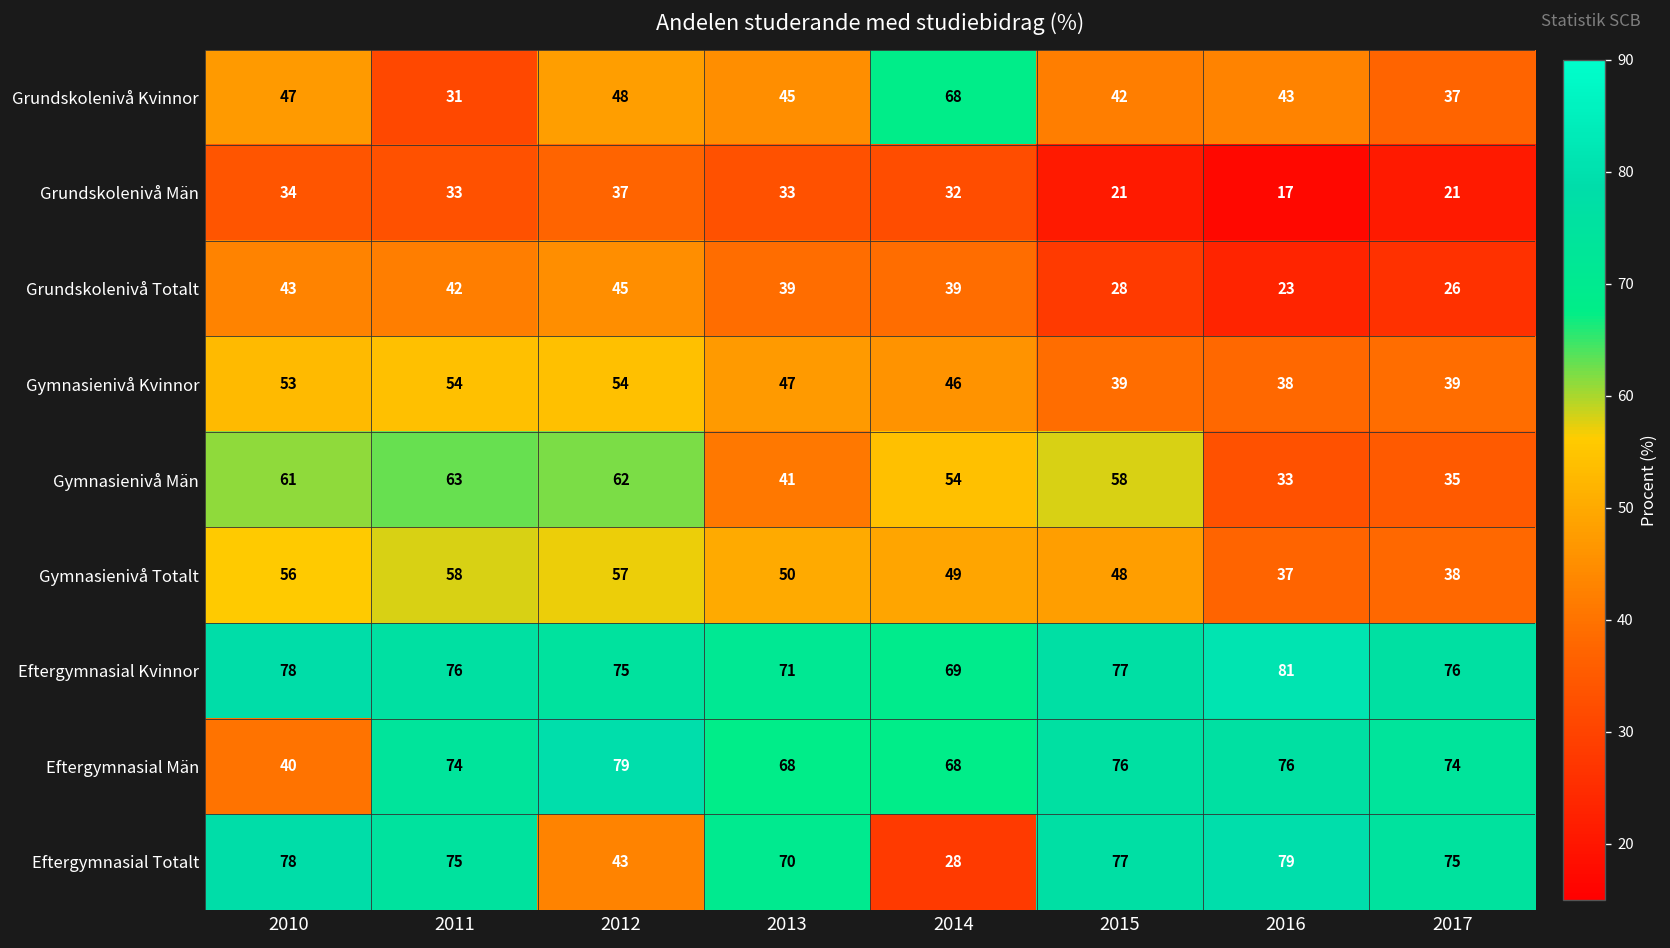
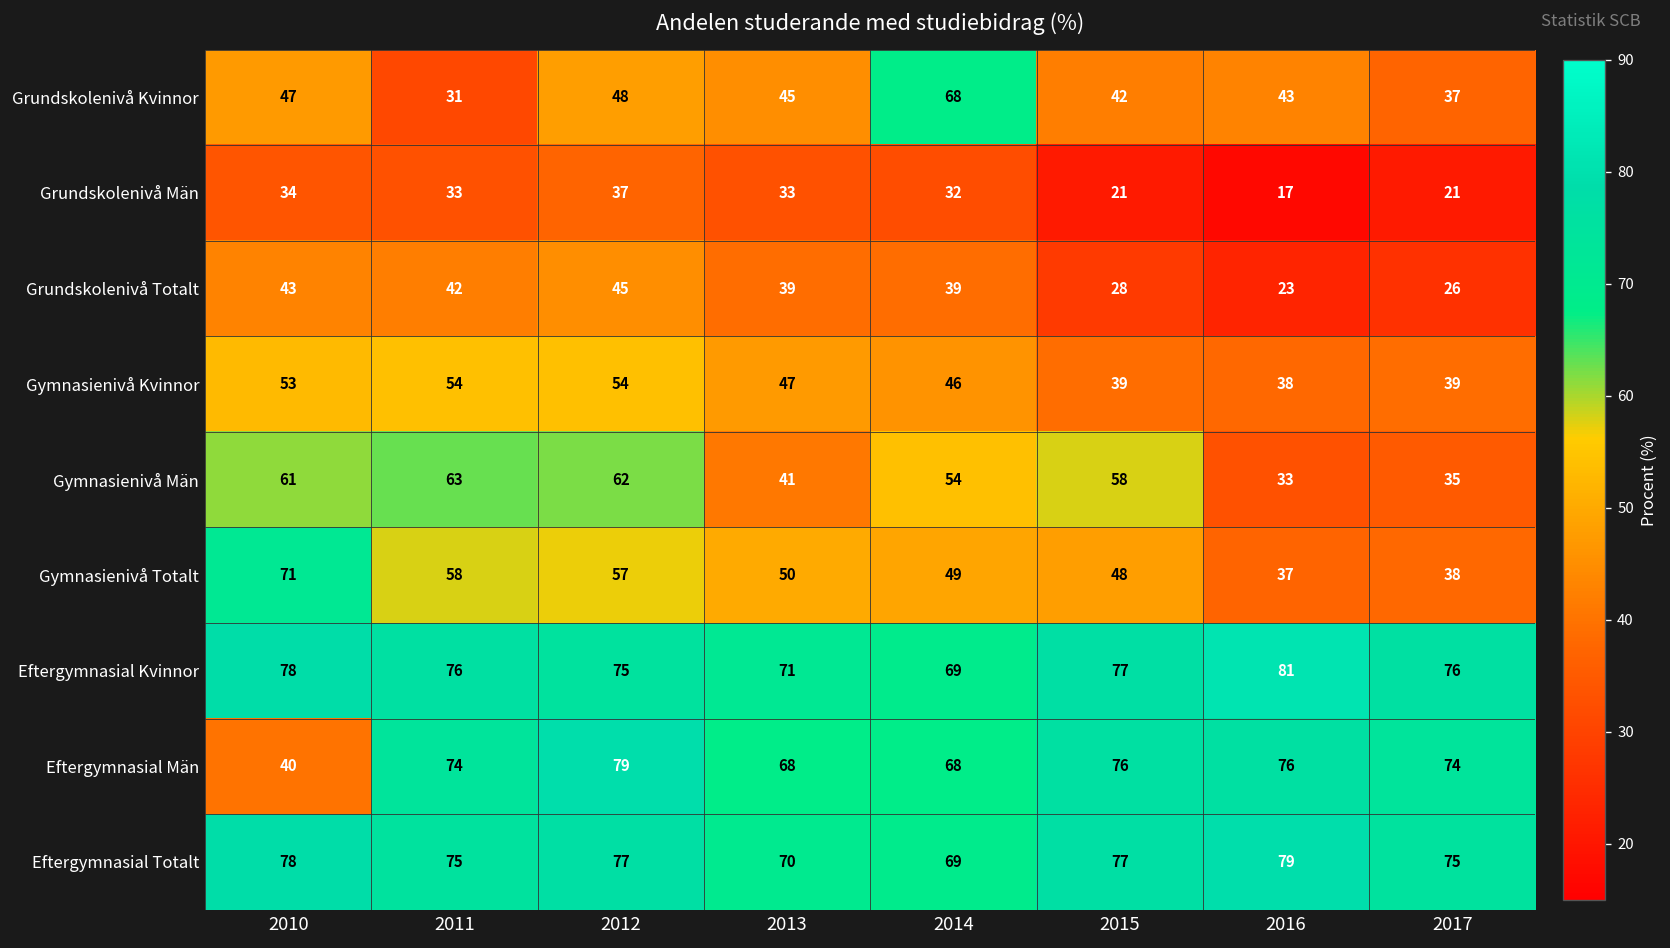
  {
    "Grundskolenivå Kvinnor": {
      "2010": 47,
      "2011": 31,
      "2012": 48,
      "2013": 45,
      "2014": 68,
      "2015": 42,
      "2016": 43,
      "2017": 37
    },
    "Grundskolenivå Män": {
      "2010": 34,
      "2011": 33,
      "2012": 37,
      "2013": 33,
      "2014": 32,
      "2015": 21,
      "2016": 17,
      "2017": 21
    },
    "Grundskolenivå Totalt": {
      "2010": 43,
      "2011": 42,
      "2012": 45,
      "2013": 39,
      "2014": 39,
      "2015": 28,
      "2016": 23,
      "2017": 26
    },
    "Gymnasienivå Kvinnor": {
      "2010": 53,
      "2011": 54,
      "2012": 54,
      "2013": 47,
      "2014": 46,
      "2015": 39,
      "2016": 38,
      "2017": 39
    },
    "Gymnasienivå Män": {
      "2010": 61,
      "2011": 63,
      "2012": 62,
      "2013": 41,
      "2014": 54,
      "2015": 58,
      "2016": 33,
      "2017": 35
    },
    "Gymnasienivå Totalt": {
-     "2010": 56,
+     "2010": 71,
      "2011": 58,
      "2012": 57,
      "2013": 50,
      "2014": 49,
      "2015": 48,
      "2016": 37,
      "2017": 38
    },
    "Eftergymnasial Kvinnor": {
      "2010": 78,
      "2011": 76,
      "2012": 75,
      "2013": 71,
      "2014": 69,
      "2015": 77,
      "2016": 81,
      "2017": 76
    },
    "Eftergymnasial Män": {
      "2010": 40,
      "2011": 74,
      "2012": 79,
      "2013": 68,
      "2014": 68,
      "2015": 76,
      "2016": 76,
      "2017": 74
    },
    "Eftergymnasial Totalt": {
      "2010": 78,
      "2011": 75,
-     "2012": 43,
+     "2012": 77,
      "2013": 70,
-     "2014": 28,
+     "2014": 69,
      "2015": 77,
      "2016": 79,
      "2017": 75
    }
  }
